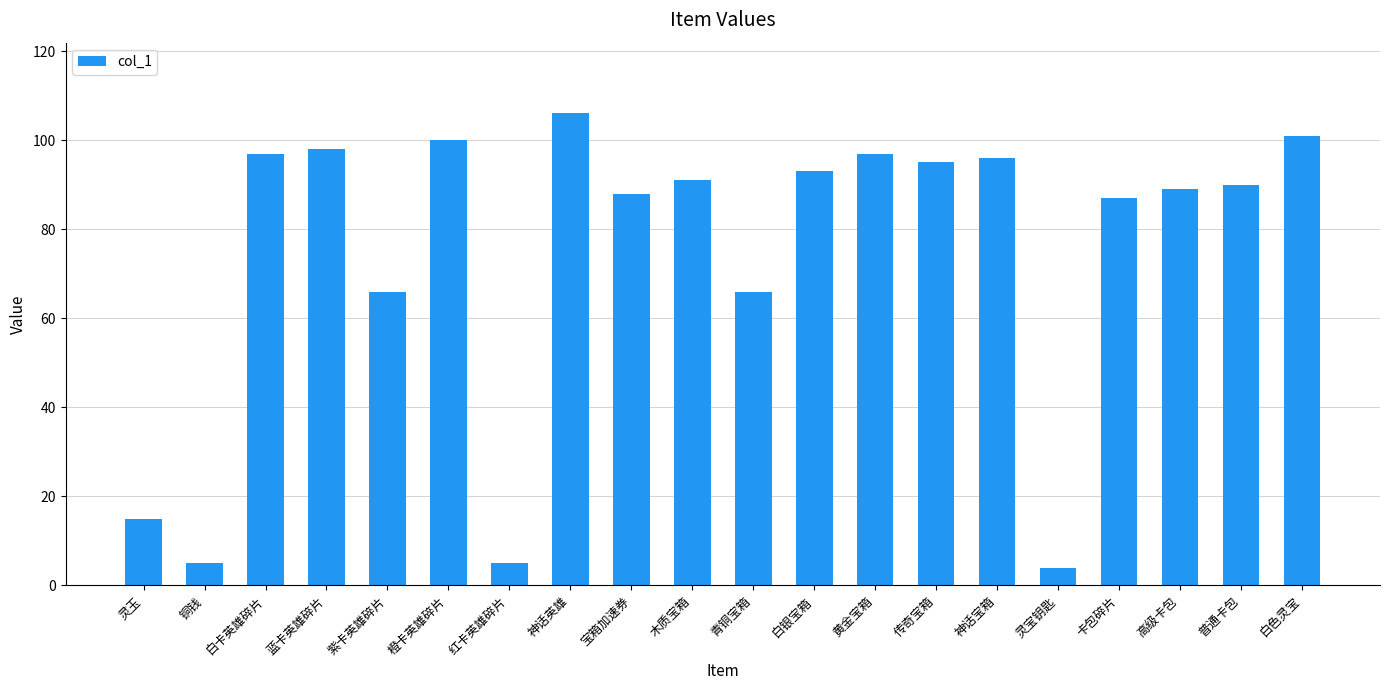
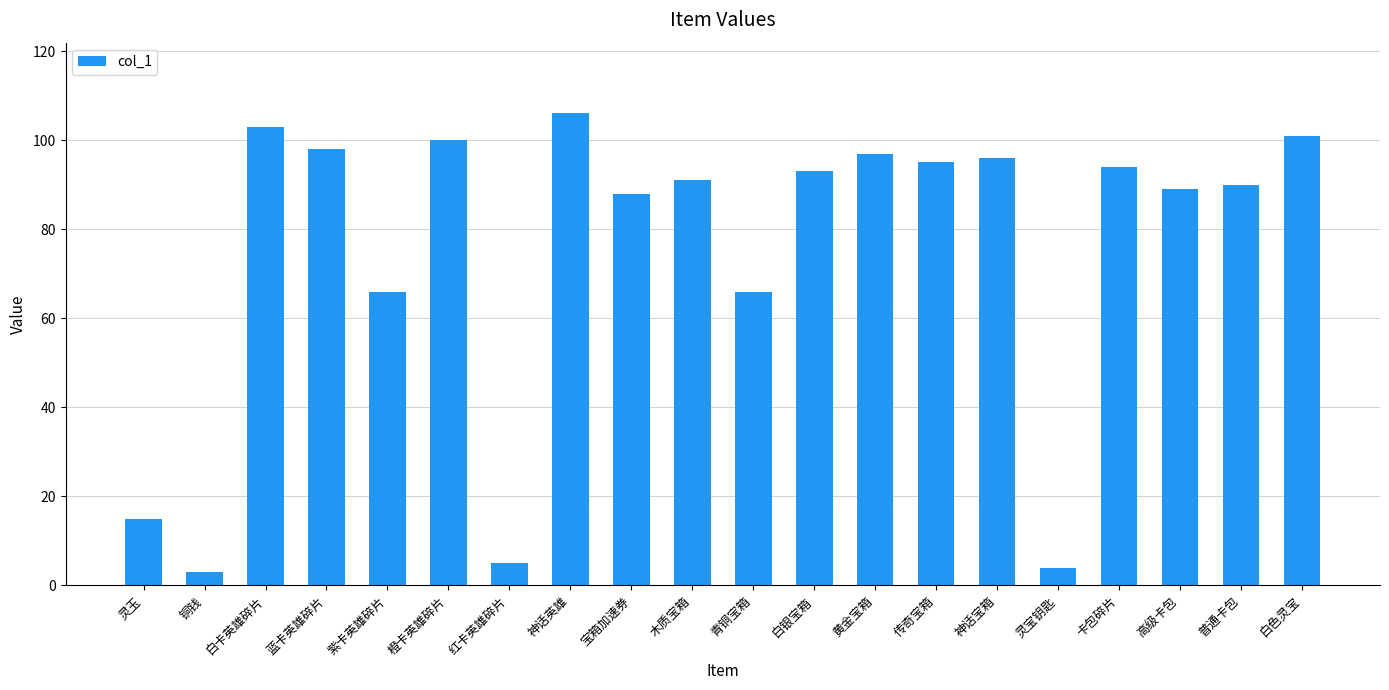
  {
    "灵玉": 15,
-   "铜钱": 5,
-   "白卡英雄碎片": 97,
+   "铜钱": 3,
+   "白卡英雄碎片": 103,
    "蓝卡英雄碎片": 98,
    "紫卡英雄碎片": 66,
    "橙卡英雄碎片": 100,
    "红卡英雄碎片": 5,
    "神话英雄": 106,
    "宝箱加速券": 88,
    "木质宝箱": 91,
    "青铜宝箱": 66,
    "白银宝箱": 93,
    "黄金宝箱": 97,
    "传奇宝箱": 95,
    "神话宝箱": 96,
    "灵宝钥匙": 4,
-   "卡包碎片": 87,
+   "卡包碎片": 94,
    "高级卡包": 89,
    "普通卡包": 90,
    "白色灵宝": 101
  }
